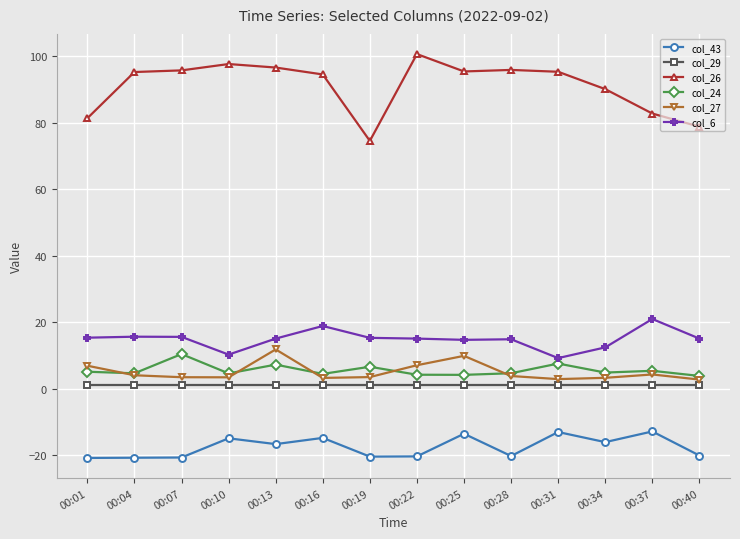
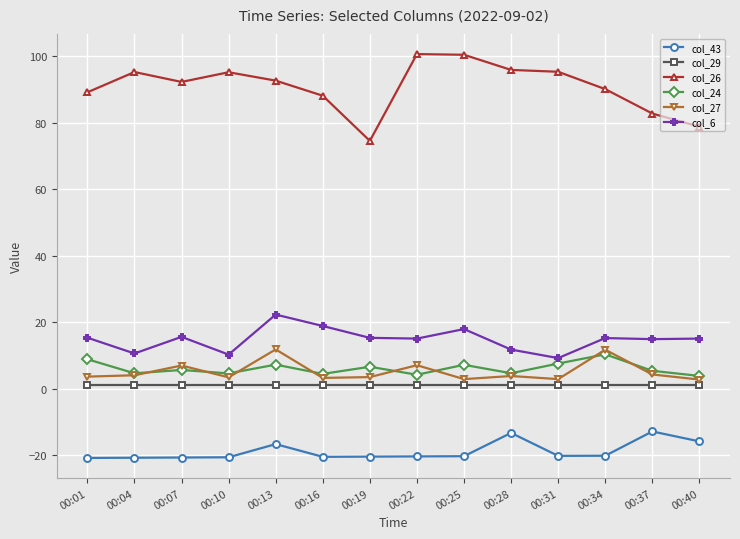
  {
    "col_43": {
      "00:01": -21,
      "00:04": -21,
      "00:07": -21,
-     "00:10": -15,
+     "00:10": -21,
      "00:13": -17,
-     "00:16": -15,
+     "00:16": -20,
      "00:19": -20,
      "00:22": -20,
-     "00:25": -14,
-     "00:28": -20,
-     "00:31": -13,
-     "00:34": -16,
+     "00:25": -20,
+     "00:28": -13,
+     "00:31": -20,
+     "00:34": -20,
      "00:37": -13,
-     "00:40": -20
+     "00:40": -16
    },
    "col_29": {
      "00:01": 1,
      "00:04": 1,
      "00:07": 1,
      "00:10": 1,
      "00:13": 1,
      "00:16": 1,
      "00:19": 1,
      "00:22": 1,
      "00:25": 1,
      "00:28": 1,
      "00:31": 1,
      "00:34": 1,
      "00:37": 1,
      "00:40": 1
    },
    "col_26": {
-     "00:01": 81,
+     "00:01": 89,
      "00:04": 95,
-     "00:07": 96,
-     "00:10": 98,
-     "00:13": 97,
-     "00:16": 95,
+     "00:07": 92,
+     "00:10": 95,
+     "00:13": 93,
+     "00:16": 88,
      "00:19": 75,
      "00:22": 101,
-     "00:25": 95,
+     "00:25": 101,
      "00:28": 96,
      "00:31": 95,
      "00:34": 90,
      "00:37": 83
    },
    "col_24": {
-     "00:01": 5,
-     "00:07": 10,
+     "00:01": 9,
+     "00:07": 6,
      "00:10": 5,
      "00:13": 7,
      "00:16": 4,
      "00:19": 7,
      "00:22": 4,
-     "00:25": 4,
+     "00:25": 7,
      "00:28": 5,
      "00:31": 8,
-     "00:34": 5,
+     "00:34": 10,
      "00:37": 5,
      "00:40": 4
    },
    "col_27": {
-     "00:01": 7,
-     "00:07": 3,
+     "00:01": 4,
+     "00:07": 7,
      "00:10": 3,
      "00:13": 12,
      "00:16": 3,
      "00:19": 4,
      "00:22": 7,
-     "00:25": 10,
+     "00:25": 3,
      "00:28": 4,
      "00:31": 3,
-     "00:34": 3,
+     "00:34": 12,
      "00:37": 4,
      "00:40": 3
    },
    "col_6": {
      "00:01": 15,
-     "00:04": 16,
+     "00:04": 11,
      "00:07": 16,
      "00:10": 10,
-     "00:13": 15,
+     "00:13": 22,
      "00:16": 19,
      "00:19": 15,
      "00:22": 15,
-     "00:25": 15,
-     "00:28": 15,
+     "00:25": 18,
+     "00:28": 12,
      "00:31": 9,
-     "00:34": 12,
-     "00:37": 21,
+     "00:34": 15,
+     "00:37": 15,
      "00:40": 15
    }
  }
